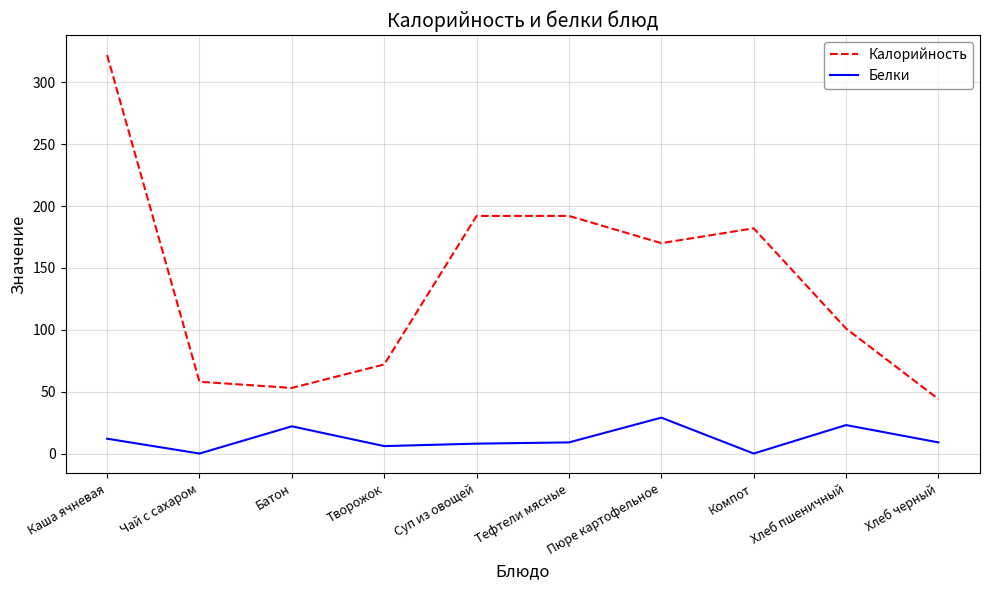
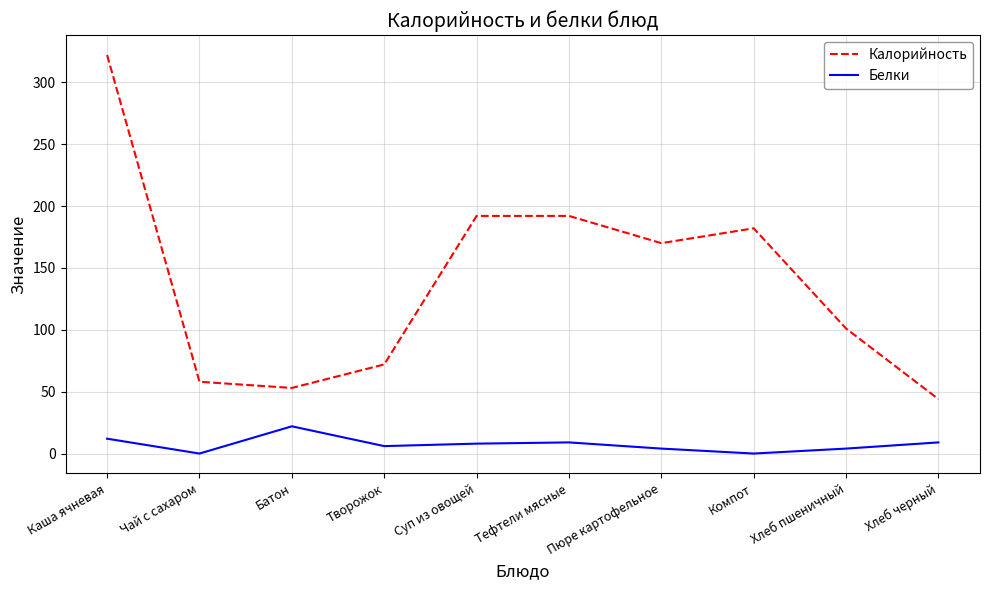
  {
    "Калорийность": {
      "Каша ячневая": 322,
      "Чай с сахаром": 58,
      "Батон": 53,
      "Творожок": 72,
      "Суп из овощей": 192,
      "Тефтели мясные": 192,
      "Пюре картофельное": 170,
      "Компот": 182,
      "Хлеб пшеничный": 101,
      "Хлеб черный": 44
    },
    "Белки": {
      "Каша ячневая": 12,
      "Чай с сахаром": 0,
      "Батон": 22,
      "Творожок": 6,
      "Суп из овощей": 8,
      "Тефтели мясные": 9,
-     "Пюре картофельное": 29,
+     "Пюре картофельное": 4,
      "Компот": 0,
-     "Хлеб пшеничный": 23,
+     "Хлеб пшеничный": 4,
      "Хлеб черный": 9
    }
  }
